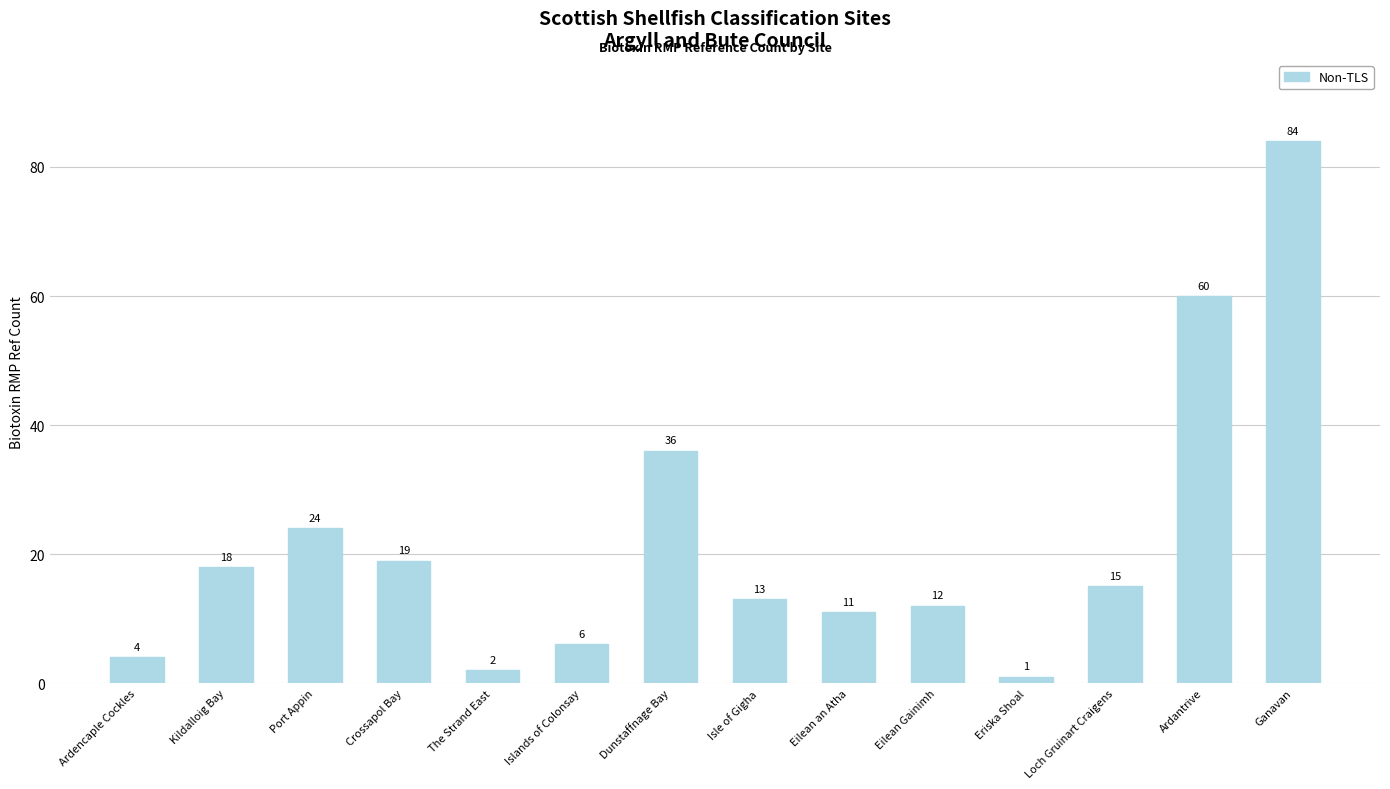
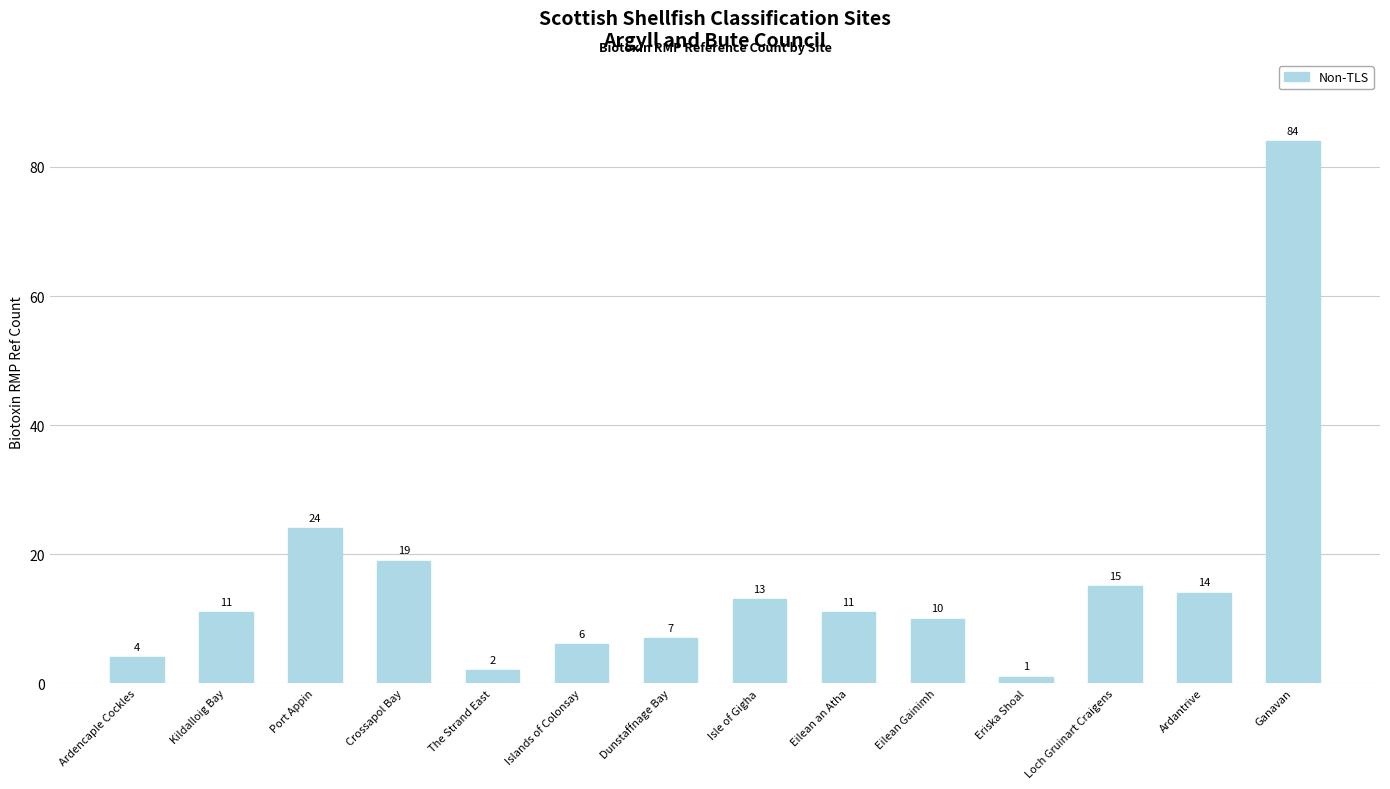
  {
    "Ardencaple Cockles": 4,
-   "Kildalloig Bay": 18,
+   "Kildalloig Bay": 11,
    "Port Appin": 24,
    "Crossapol Bay": 19,
    "The Strand East": 2,
    "Islands of Colonsay": 6,
-   "Dunstaffnage Bay": 36,
+   "Dunstaffnage Bay": 7,
    "Isle of Gigha": 13,
    "Eilean an Atha": 11,
-   "Eilean Gainimh": 12,
+   "Eilean Gainimh": 10,
    "Eriska Shoal": 1,
    "Loch Gruinart Craigens": 15,
-   "Ardantrive": 60,
+   "Ardantrive": 14,
    "Ganavan": 84
  }
